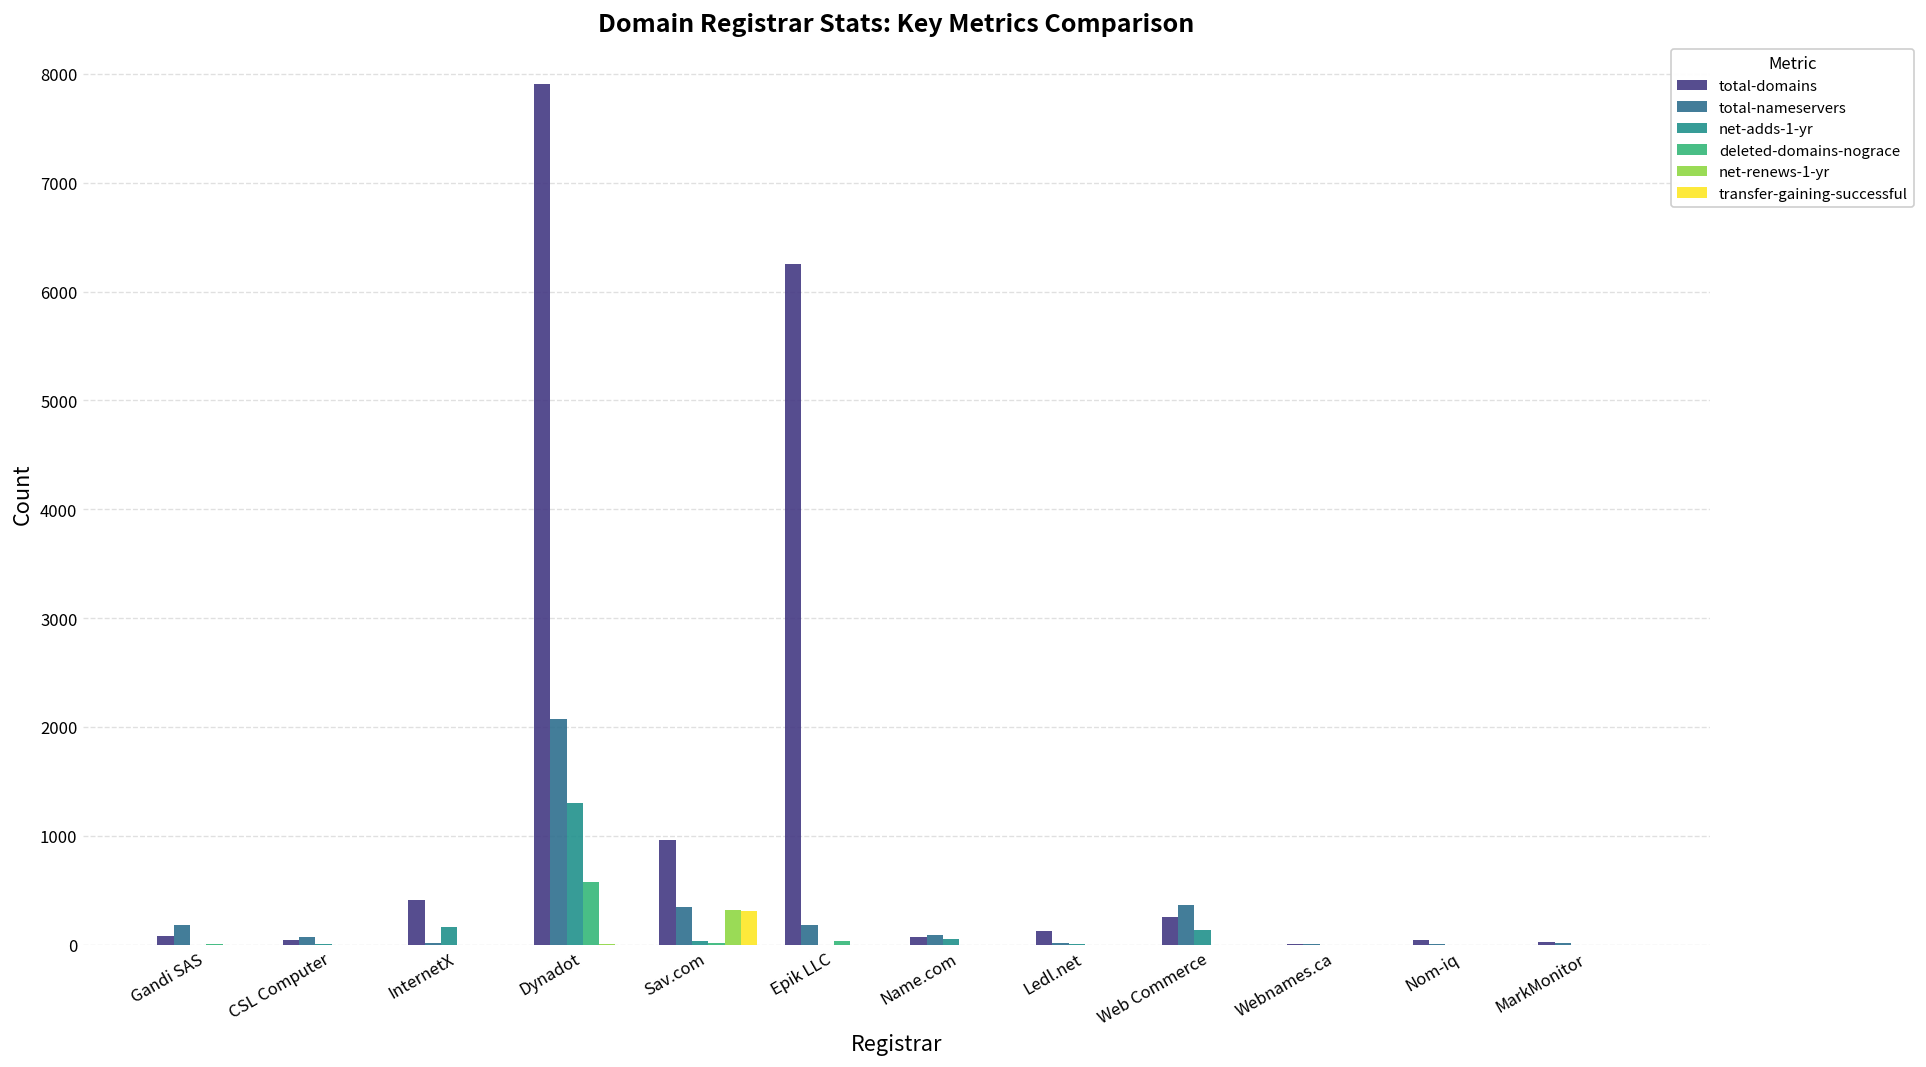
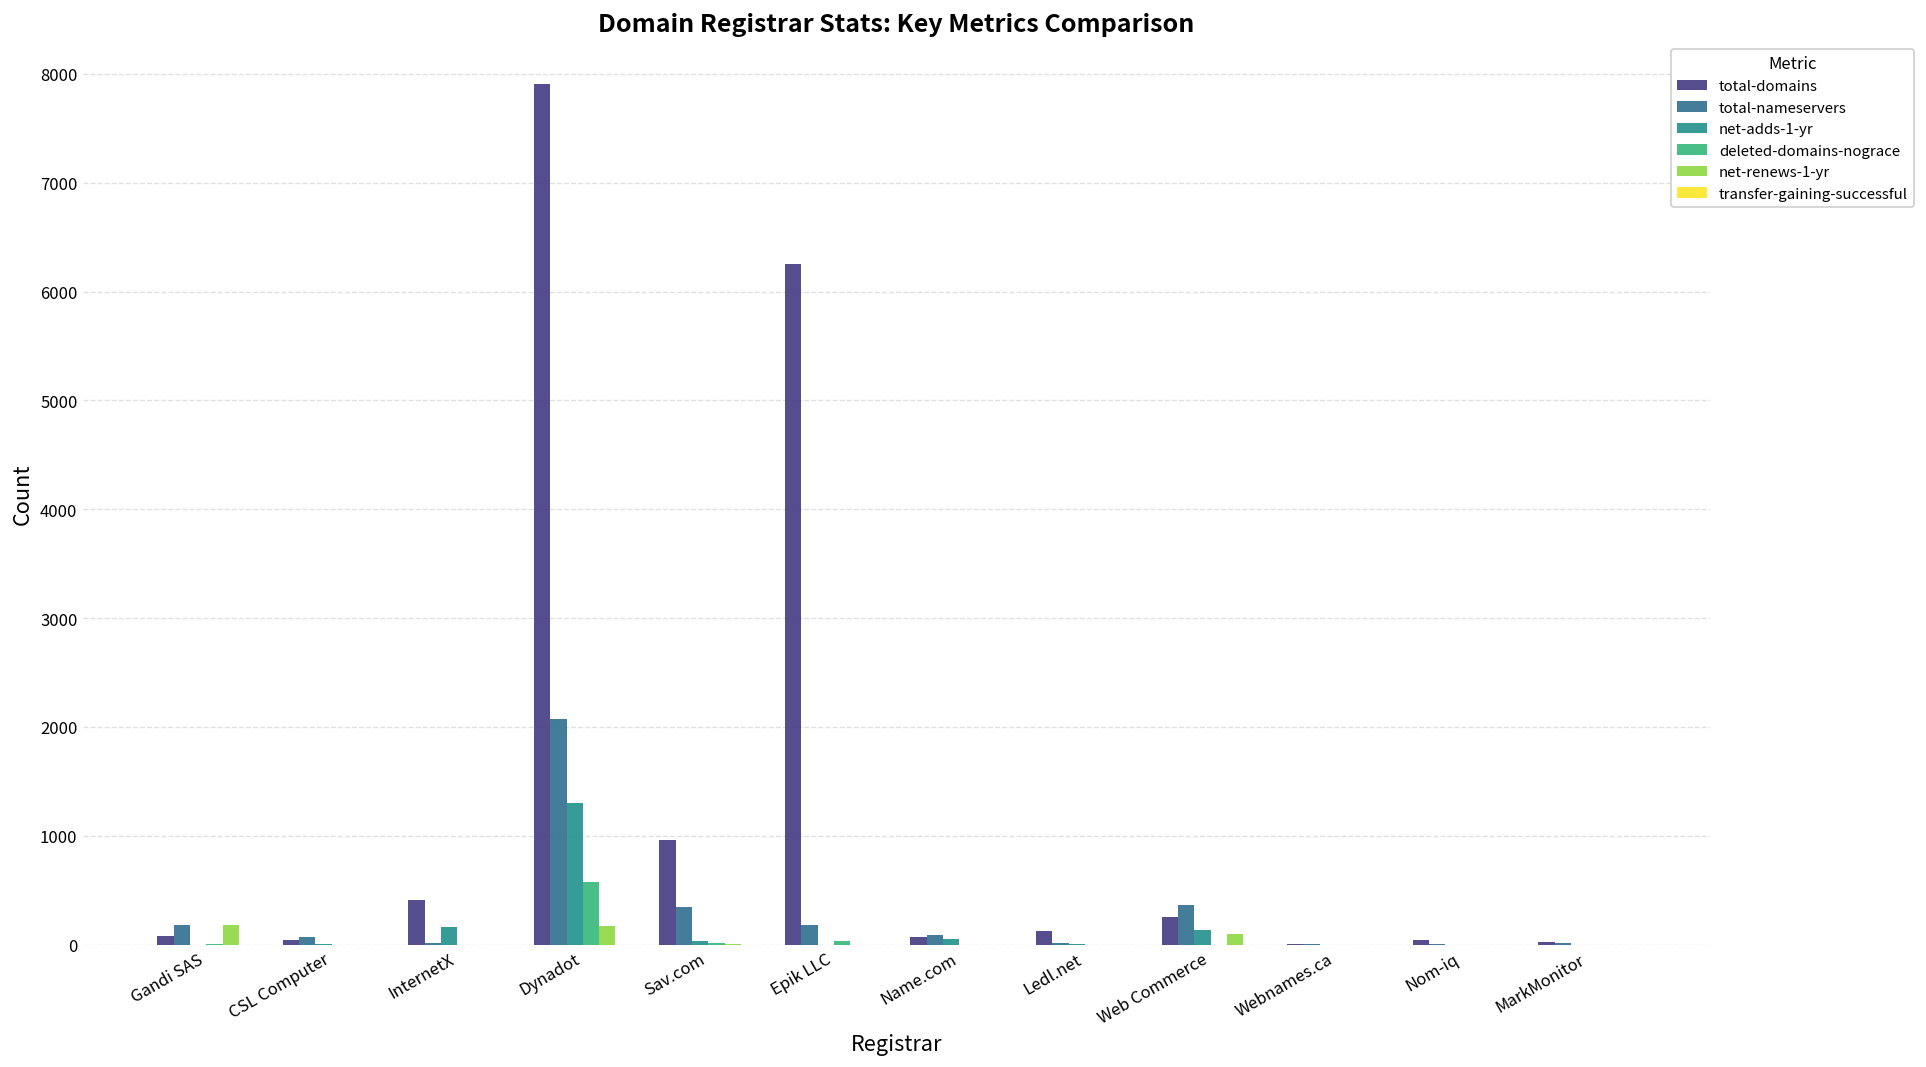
  {
    "net-renews-1-yr": {
-     "Gandi SAS": 0,
+     "Gandi SAS": 200,
      "CSL Computer": 0,
      "InternetX": 0,
-     "Dynadot": 0,
-     "Sav.com": 300,
+     "Dynadot": 200,
+     "Sav.com": 0,
      "Epik LLC": 0,
      "Name.com": 0,
      "Ledl.net": 0,
-     "Web Commerce": 0,
+     "Web Commerce": 100,
      "Webnames.ca": 0,
      "Nom-iq": 0,
      "MarkMonitor": 0
    },
    "transfer-gaining-successful": {
      "Gandi SAS": 0,
      "CSL Computer": 0,
      "InternetX": 0,
      "Dynadot": 0,
-     "Sav.com": 300,
+     "Sav.com": 0,
      "Epik LLC": 0,
      "Name.com": 0,
      "Ledl.net": 0,
      "Web Commerce": 0,
      "Webnames.ca": 0,
      "Nom-iq": 0,
      "MarkMonitor": 0
    }
  }
